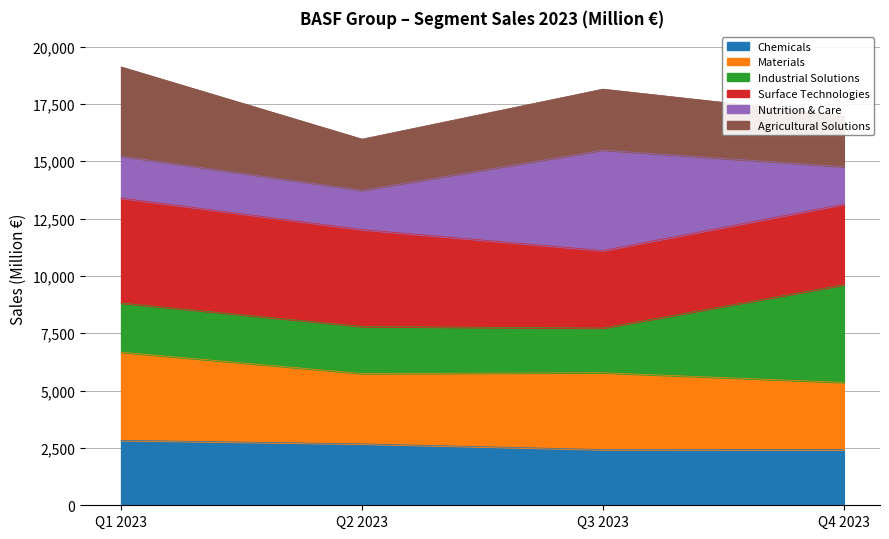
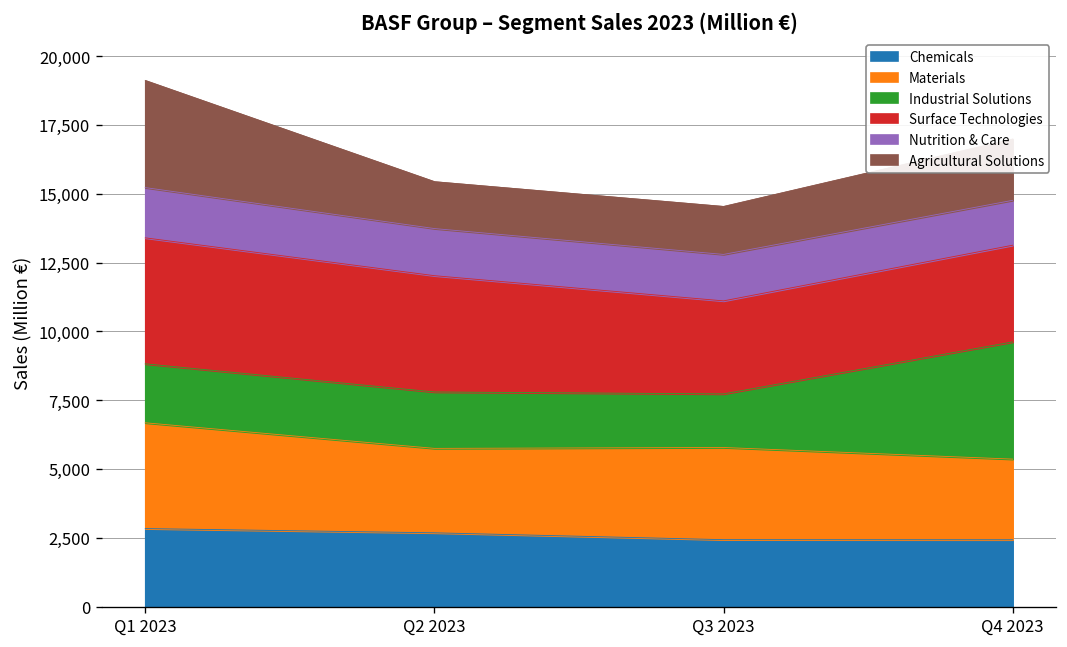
  {
    "Chemicals": {
      "Q1 2023": "2,800",
      "Q2 2023": "2,700",
      "Q3 2023": "2,400",
      "Q4 2023": "2,400"
    },
    "Materials": {
      "Q1 2023": "6,700",
      "Q2 2023": "5,700",
      "Q3 2023": "5,800",
      "Q4 2023": "5,400"
    },
    "Industrial Solutions": {
      "Q1 2023": "8,800",
      "Q2 2023": "7,800",
      "Q3 2023": "7,700",
      "Q4 2023": "9,600"
    },
    "Surface Technologies": {
      "Q1 2023": "13,400",
      "Q2 2023": "12,000",
      "Q3 2023": "11,100",
      "Q4 2023": "13,100"
    },
    "Nutrition & Care": {
      "Q1 2023": "15,200",
      "Q2 2023": "13,700",
-     "Q3 2023": "4,400",
+     "Q3 2023": "1,700",
      "Q4 2023": "14,800"
    },
    "Agricultural Solutions": {
      "Q1 2023": "3,900",
-     "Q2 2023": "2,200",
-     "Q3 2023": "2,700"
+     "Q2 2023": "1,700",
+     "Q3 2023": "1,700"
    }
  }
